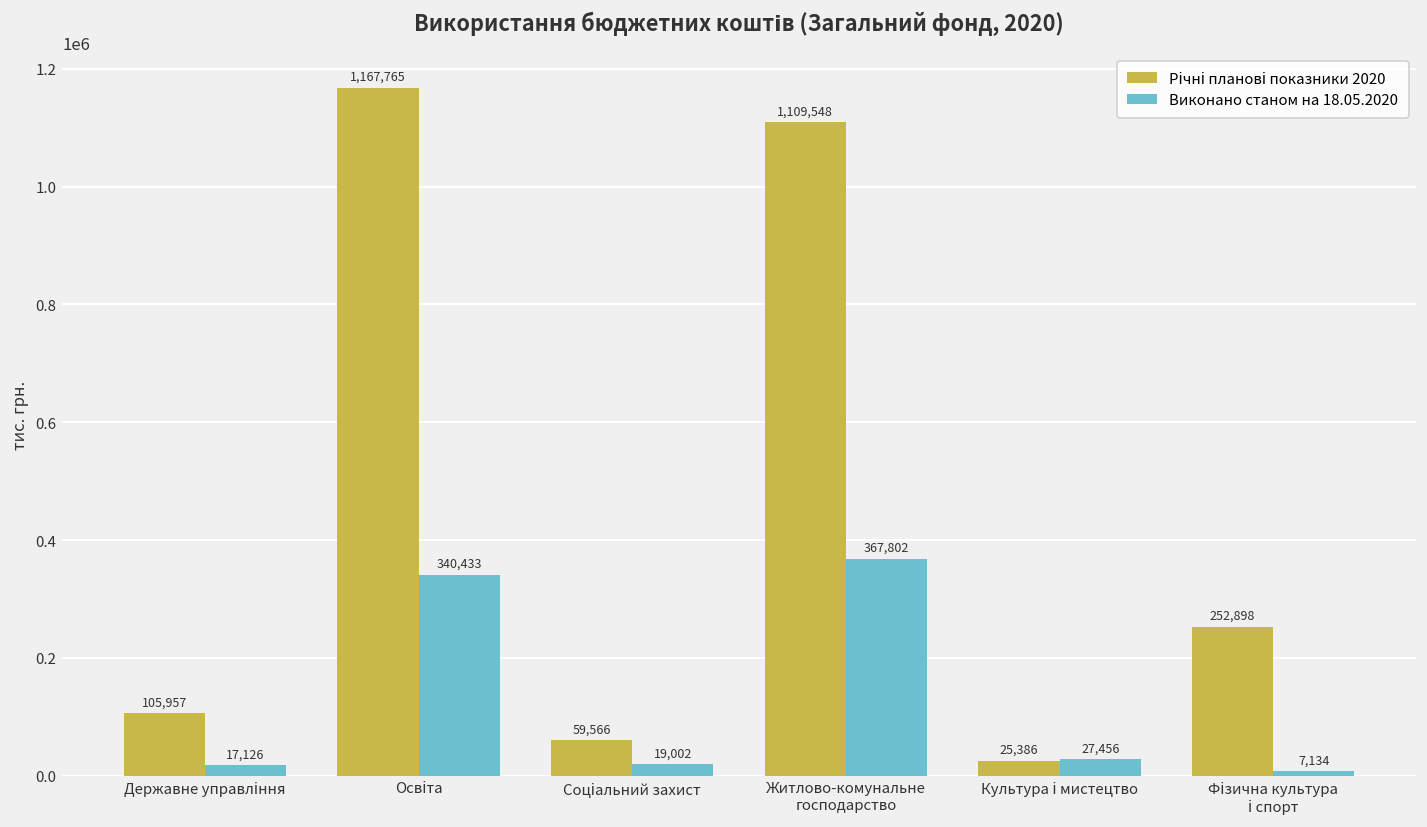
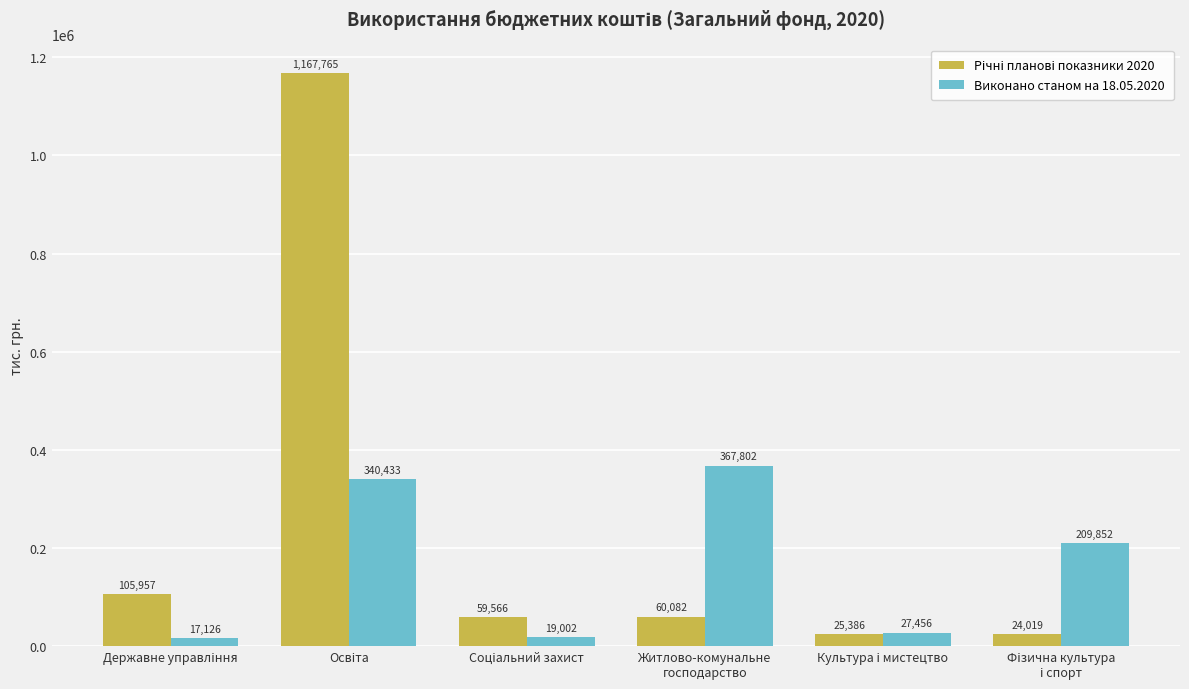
  {
    "Річні планові показники 2020": {
      "Державне управління": "105,957",
      "Освіта": "1,167,765",
      "Соціальний захист": "59,566",
-     "Житлово-комунальне господарство": "1,109,548",
+     "Житлово-комунальне господарство": "60,082",
      "Культура і мистецтво": "25,386",
-     "Фізична культура і спорт": "252,898"
+     "Фізична культура і спорт": "24,019"
    },
    "Виконано станом на 18.05.2020": {
      "Державне управління": "17,126",
      "Освіта": "340,433",
      "Соціальний захист": "19,002",
      "Житлово-комунальне господарство": "367,802",
      "Культура і мистецтво": "27,456",
-     "Фізична культура і спорт": "7,134"
+     "Фізична культура і спорт": "209,852"
    }
  }
